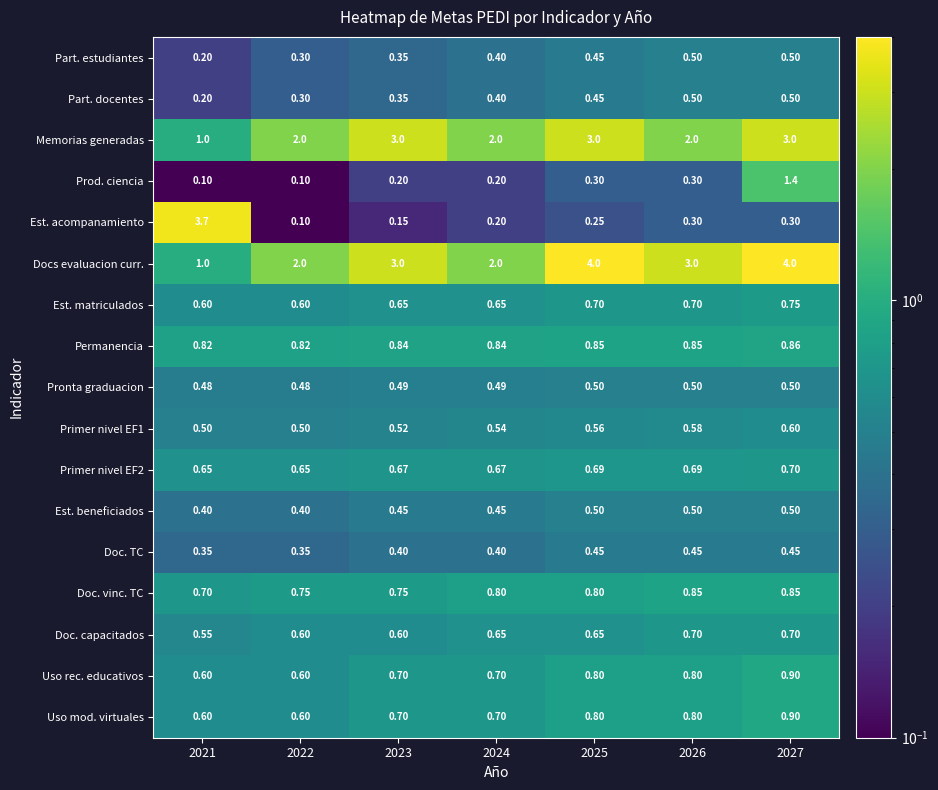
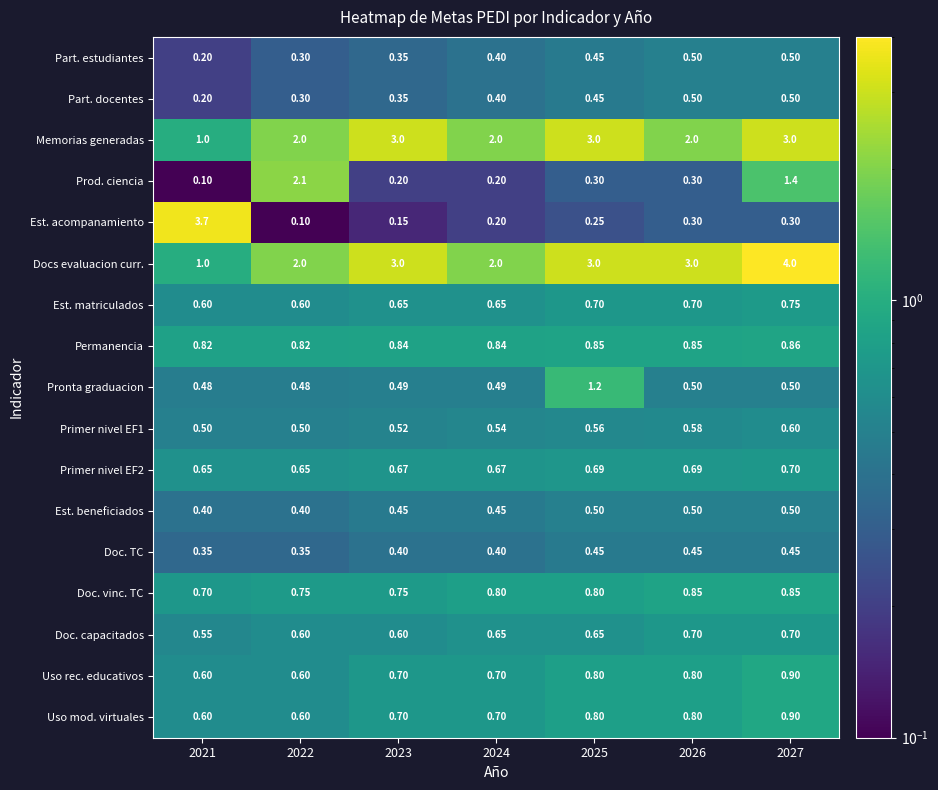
  {
    "Part. estudiantes": {
      "2021": 0.20,
      "2022": 0.30,
      "2023": 0.35,
      "2024": 0.40,
      "2025": 0.45,
      "2026": 0.50,
      "2027": 0.50
    },
    "Part. docentes": {
      "2021": 0.20,
      "2022": 0.30,
      "2023": 0.35,
      "2024": 0.40,
      "2025": 0.45,
      "2026": 0.50,
      "2027": 0.50
    },
    "Memorias generadas": {
      "2021": 1.0,
      "2022": 2.0,
      "2023": 3.0,
      "2024": 2.0,
      "2025": 3.0,
      "2026": 2.0,
      "2027": 3.0
    },
    "Prod. ciencia": {
      "2021": 0.10,
-     "2022": 0.10,
+     "2022": 2.1,
      "2023": 0.20,
      "2024": 0.20,
      "2025": 0.30,
      "2026": 0.30,
      "2027": 1.4
    },
    "Est. acompanamiento": {
      "2021": 3.7,
      "2022": 0.10,
      "2023": 0.15,
      "2024": 0.20,
      "2025": 0.25,
      "2026": 0.30,
      "2027": 0.30
    },
    "Docs evaluacion curr.": {
      "2021": 1.0,
      "2022": 2.0,
      "2023": 3.0,
      "2024": 2.0,
-     "2025": 4.0,
+     "2025": 3.0,
      "2026": 3.0,
      "2027": 4.0
    },
    "Est. matriculados": {
      "2021": 0.60,
      "2022": 0.60,
      "2023": 0.65,
      "2024": 0.65,
      "2025": 0.70,
      "2026": 0.70,
      "2027": 0.75
    },
    "Permanencia": {
      "2021": 0.82,
      "2022": 0.82,
      "2023": 0.84,
      "2024": 0.84,
      "2025": 0.85,
      "2026": 0.85,
      "2027": 0.86
    },
    "Pronta graduacion": {
      "2021": 0.48,
      "2022": 0.48,
      "2023": 0.49,
      "2024": 0.49,
-     "2025": 0.50,
+     "2025": 1.2,
      "2026": 0.50,
      "2027": 0.50
    },
    "Primer nivel EF1": {
      "2021": 0.50,
      "2022": 0.50,
      "2023": 0.52,
      "2024": 0.54,
      "2025": 0.56,
      "2026": 0.58,
      "2027": 0.60
    },
    "Primer nivel EF2": {
      "2021": 0.65,
      "2022": 0.65,
      "2023": 0.67,
      "2024": 0.67,
      "2025": 0.69,
      "2026": 0.69,
      "2027": 0.70
    },
    "Est. beneficiados": {
      "2021": 0.40,
      "2022": 0.40,
      "2023": 0.45,
      "2024": 0.45,
      "2025": 0.50,
      "2026": 0.50,
      "2027": 0.50
    },
    "Doc. TC": {
      "2021": 0.35,
      "2022": 0.35,
      "2023": 0.40,
      "2024": 0.40,
      "2025": 0.45,
      "2026": 0.45,
      "2027": 0.45
    },
    "Doc. vinc. TC": {
      "2021": 0.70,
      "2022": 0.75,
      "2023": 0.75,
      "2024": 0.80,
      "2025": 0.80,
      "2026": 0.85,
      "2027": 0.85
    },
    "Doc. capacitados": {
      "2021": 0.55,
      "2022": 0.60,
      "2023": 0.60,
      "2024": 0.65,
      "2025": 0.65,
      "2026": 0.70,
      "2027": 0.70
    },
    "Uso rec. educativos": {
      "2021": 0.60,
      "2022": 0.60,
      "2023": 0.70,
      "2024": 0.70,
      "2025": 0.80,
      "2026": 0.80,
      "2027": 0.90
    },
    "Uso mod. virtuales": {
      "2021": 0.60,
      "2022": 0.60,
      "2023": 0.70,
      "2024": 0.70,
      "2025": 0.80,
      "2026": 0.80,
      "2027": 0.90
    }
  }
